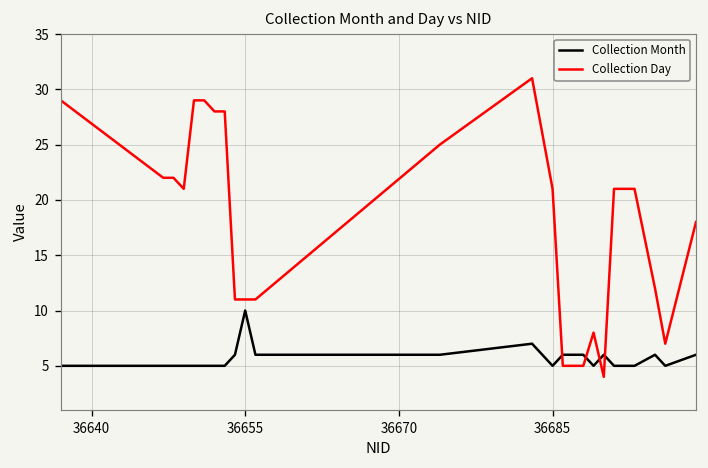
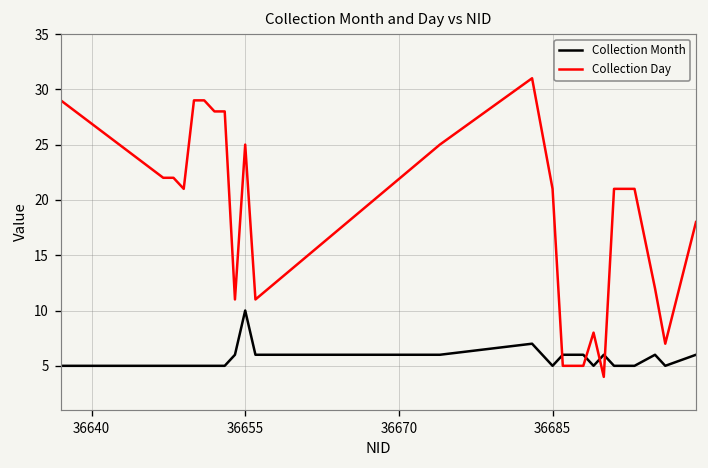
  {
    "Collection Month": {
      "36655": 10,
      "36685": 5
    },
    "Collection Day": {
-     "36655": 11,
+     "36655": 25,
      "36685": 21
    }
  }
